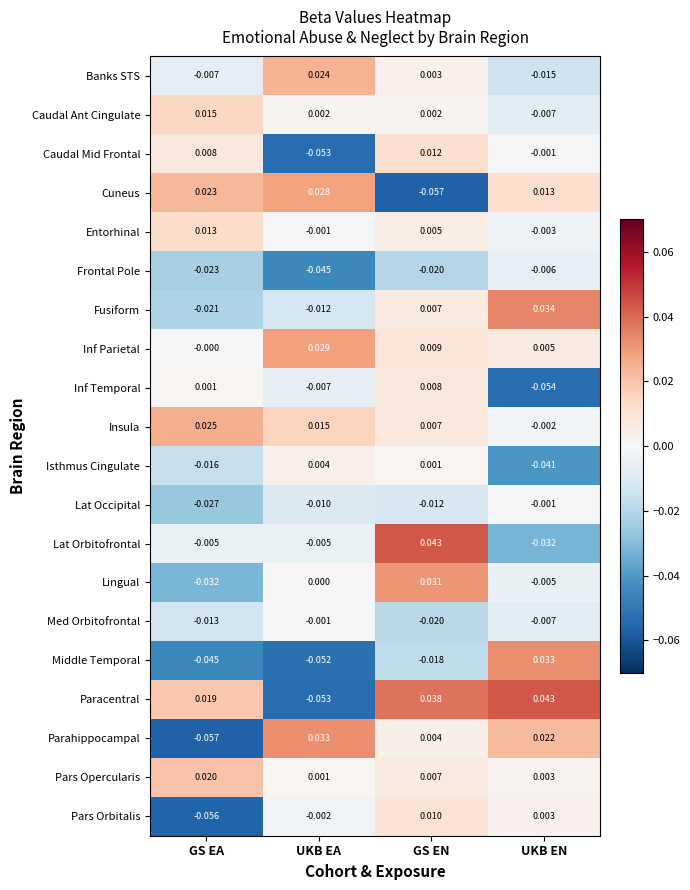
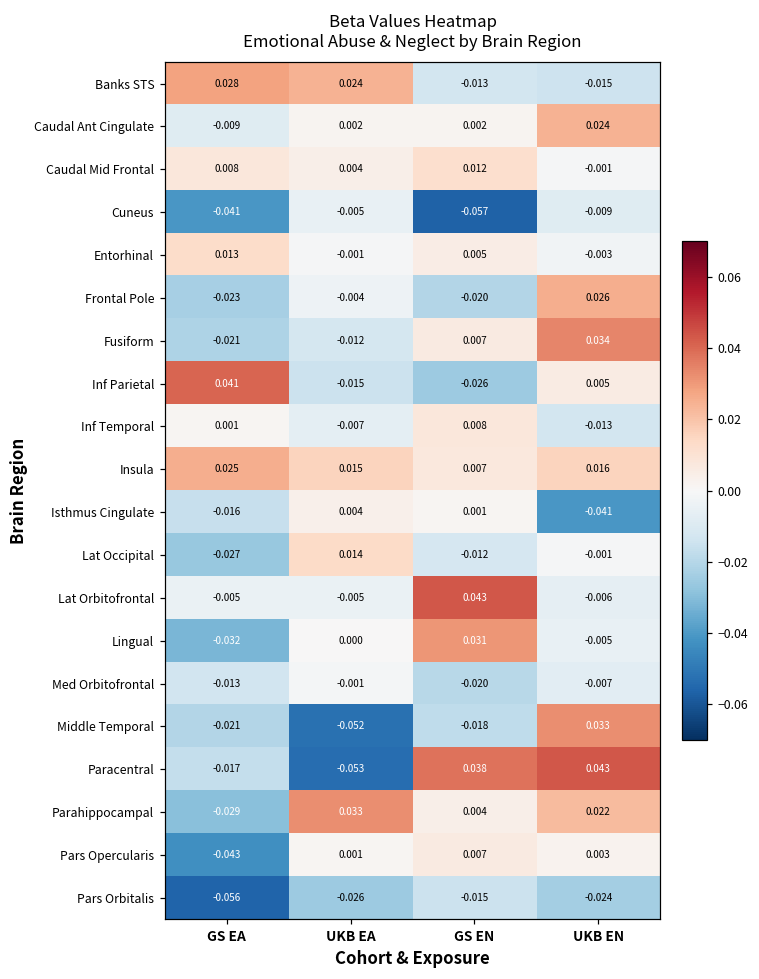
  {
    "Banks STS": {
-     "GS EA": -0.007,
+     "GS EA": 0.028,
      "UKB EA": 0.024,
-     "GS EN": 0.003,
+     "GS EN": -0.013,
      "UKB EN": -0.015
    },
    "Caudal Ant Cingulate": {
-     "GS EA": 0.015,
+     "GS EA": -0.009,
      "UKB EA": 0.002,
      "GS EN": 0.002,
-     "UKB EN": -0.007
+     "UKB EN": 0.024
    },
    "Caudal Mid Frontal": {
      "GS EA": 0.008,
-     "UKB EA": -0.053,
+     "UKB EA": 0.004,
      "GS EN": 0.012,
      "UKB EN": -0.001
    },
    "Cuneus": {
-     "GS EA": 0.023,
-     "UKB EA": 0.028,
+     "GS EA": -0.041,
+     "UKB EA": -0.005,
      "GS EN": -0.057,
-     "UKB EN": 0.013
+     "UKB EN": -0.009
    },
    "Entorhinal": {
      "GS EA": 0.013,
      "UKB EA": -0.001,
      "GS EN": 0.005,
      "UKB EN": -0.003
    },
    "Frontal Pole": {
      "GS EA": -0.023,
-     "UKB EA": -0.045,
+     "UKB EA": -0.004,
      "GS EN": -0.020,
-     "UKB EN": -0.006
+     "UKB EN": 0.026
    },
    "Fusiform": {
      "GS EA": -0.021,
      "UKB EA": -0.012,
      "GS EN": 0.007,
      "UKB EN": 0.034
    },
    "Inf Parietal": {
-     "GS EA": -0.000,
-     "UKB EA": 0.029,
-     "GS EN": 0.009,
+     "GS EA": 0.041,
+     "UKB EA": -0.015,
+     "GS EN": -0.026,
      "UKB EN": 0.005
    },
    "Inf Temporal": {
      "GS EA": 0.001,
      "UKB EA": -0.007,
      "GS EN": 0.008,
-     "UKB EN": -0.054
+     "UKB EN": -0.013
    },
    "Insula": {
      "GS EA": 0.025,
      "UKB EA": 0.015,
      "GS EN": 0.007,
-     "UKB EN": -0.002
+     "UKB EN": 0.016
    },
    "Isthmus Cingulate": {
      "GS EA": -0.016,
      "UKB EA": 0.004,
      "GS EN": 0.001,
      "UKB EN": -0.041
    },
    "Lat Occipital": {
      "GS EA": -0.027,
-     "UKB EA": -0.010,
+     "UKB EA": 0.014,
      "GS EN": -0.012,
      "UKB EN": -0.001
    },
    "Lat Orbitofrontal": {
      "GS EA": -0.005,
      "UKB EA": -0.005,
      "GS EN": 0.043,
-     "UKB EN": -0.032
+     "UKB EN": -0.006
    },
    "Lingual": {
      "GS EA": -0.032,
      "UKB EA": 0.000,
      "GS EN": 0.031,
      "UKB EN": -0.005
    },
    "Med Orbitofrontal": {
      "GS EA": -0.013,
      "UKB EA": -0.001,
      "GS EN": -0.020,
      "UKB EN": -0.007
    },
    "Middle Temporal": {
-     "GS EA": -0.045,
+     "GS EA": -0.021,
      "UKB EA": -0.052,
      "GS EN": -0.018,
      "UKB EN": 0.033
    },
    "Paracentral": {
-     "GS EA": 0.019,
+     "GS EA": -0.017,
      "UKB EA": -0.053,
      "GS EN": 0.038,
      "UKB EN": 0.043
    },
    "Parahippocampal": {
-     "GS EA": -0.057,
+     "GS EA": -0.029,
      "UKB EA": 0.033,
      "GS EN": 0.004,
      "UKB EN": 0.022
    },
    "Pars Opercularis": {
-     "GS EA": 0.020,
+     "GS EA": -0.043,
      "UKB EA": 0.001,
      "GS EN": 0.007,
      "UKB EN": 0.003
    },
    "Pars Orbitalis": {
      "GS EA": -0.056,
-     "UKB EA": -0.002,
-     "GS EN": 0.010,
-     "UKB EN": 0.003
+     "UKB EA": -0.026,
+     "GS EN": -0.015,
+     "UKB EN": -0.024
    }
  }
